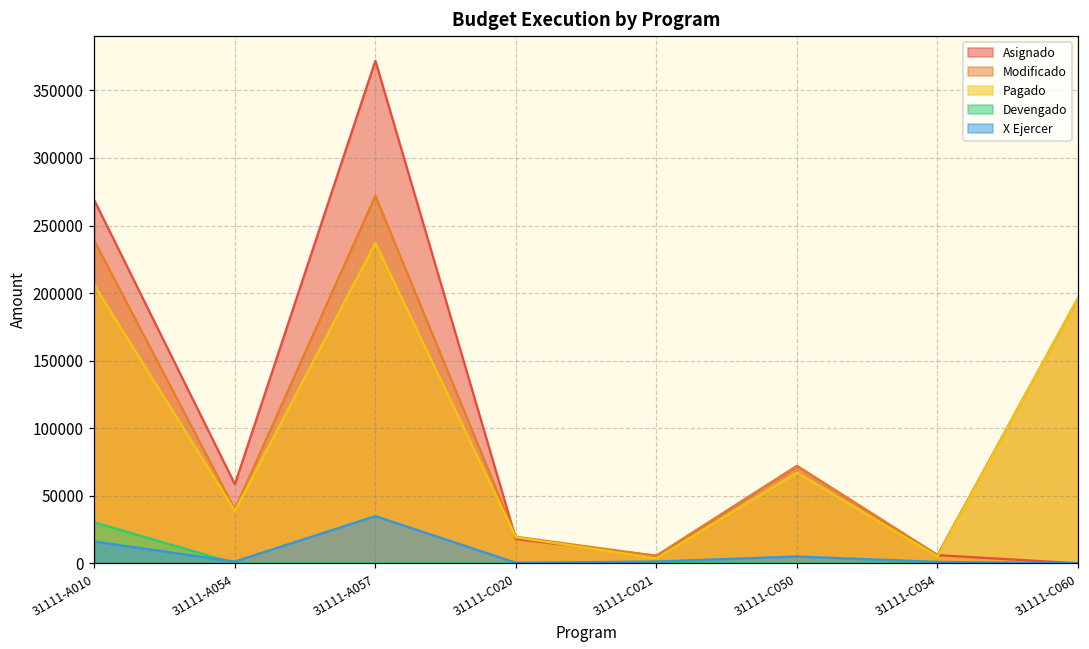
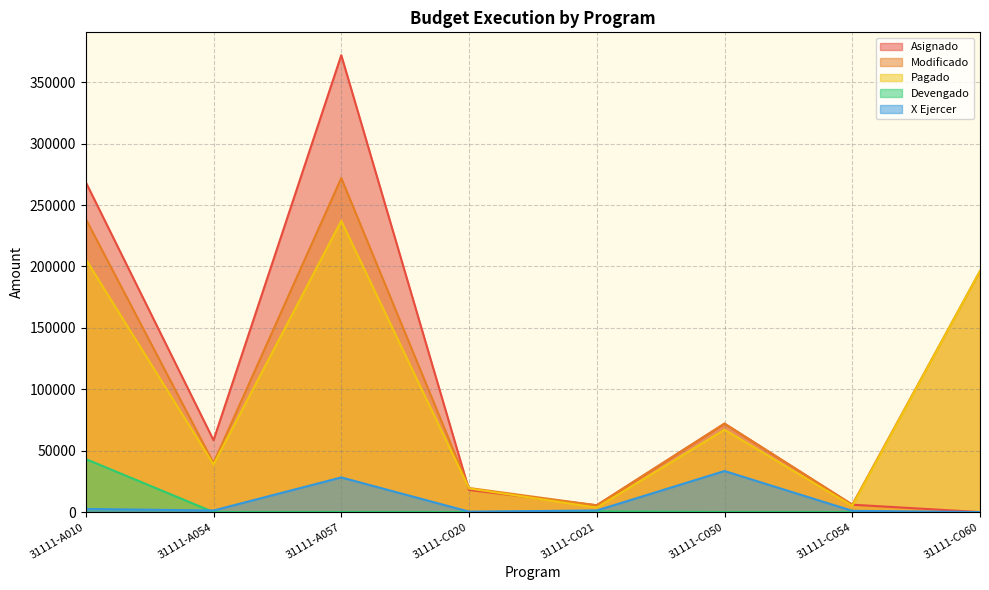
  {
    "Devengado": {
-     "31111-A010": 30000,
+     "31111-A010": 43000,
      "31111-A057": 0,
      "31111-C050": 0
    },
    "X Ejercer": {
-     "31111-A010": 16000,
-     "31111-A057": 35000,
-     "31111-C050": 5000
+     "31111-A010": 3000,
+     "31111-A057": 28000,
+     "31111-C050": 33000
    }
  }
